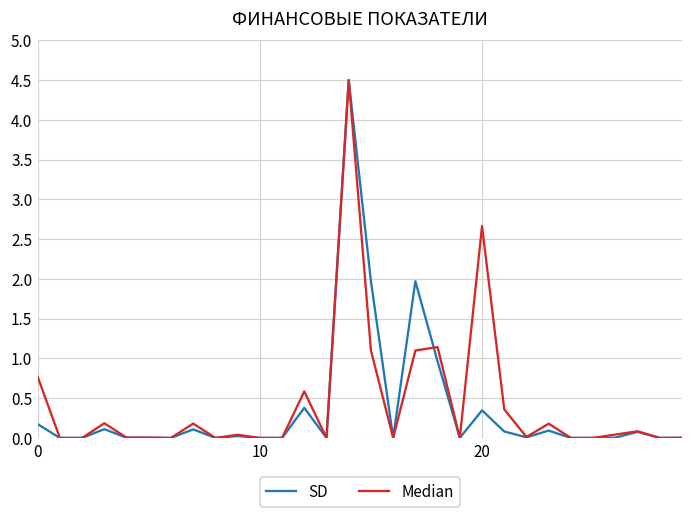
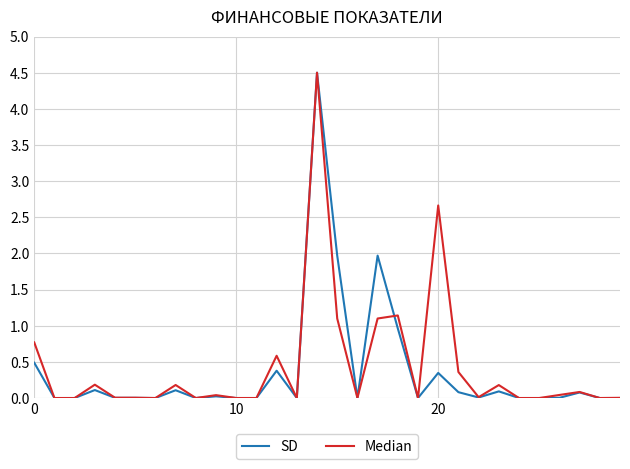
  {
    "SD": {
-     "0": 0.2,
+     "0": 0.5,
      "20": 0.3
    },
    "Median": {
      "0": 0.8,
      "20": 2.7
    }
  }
